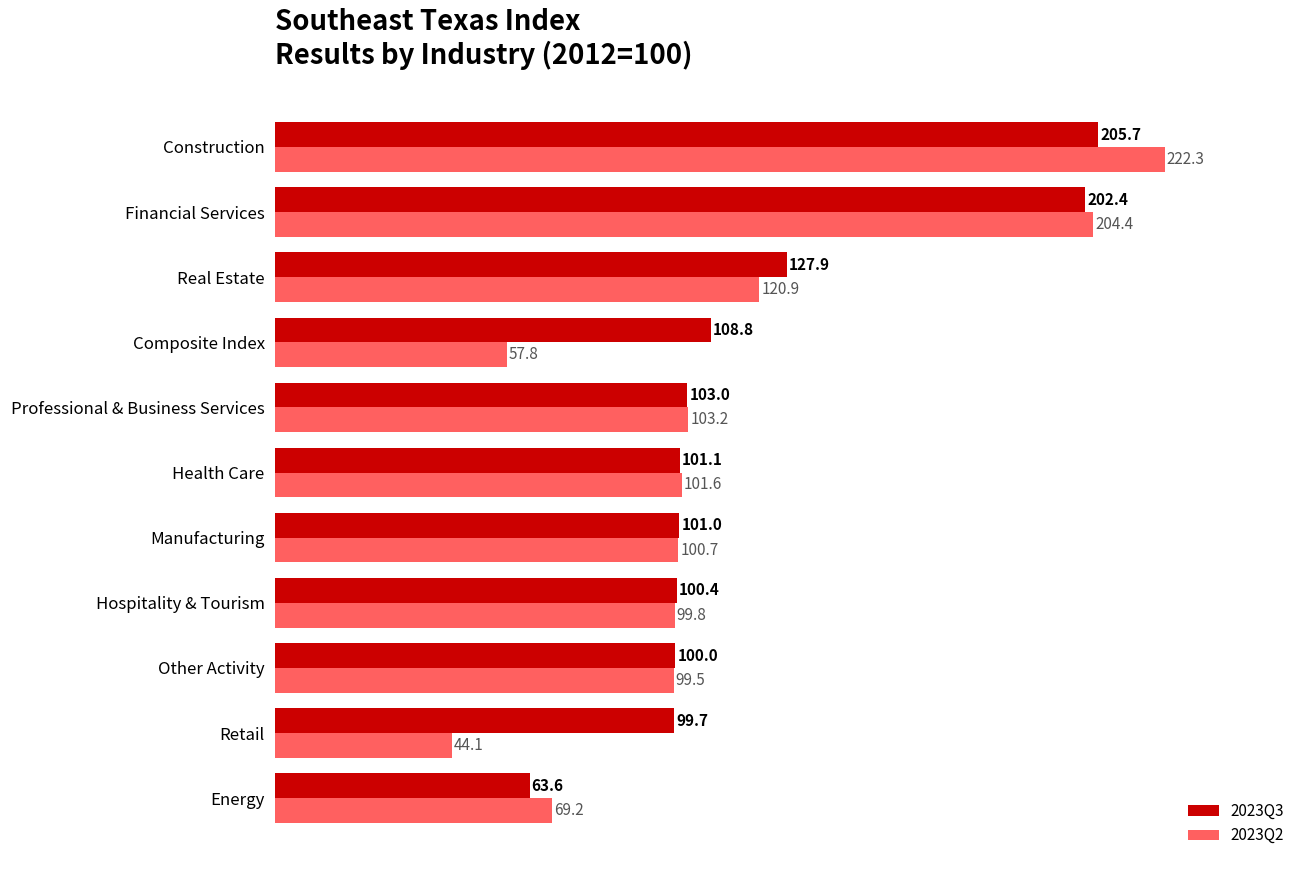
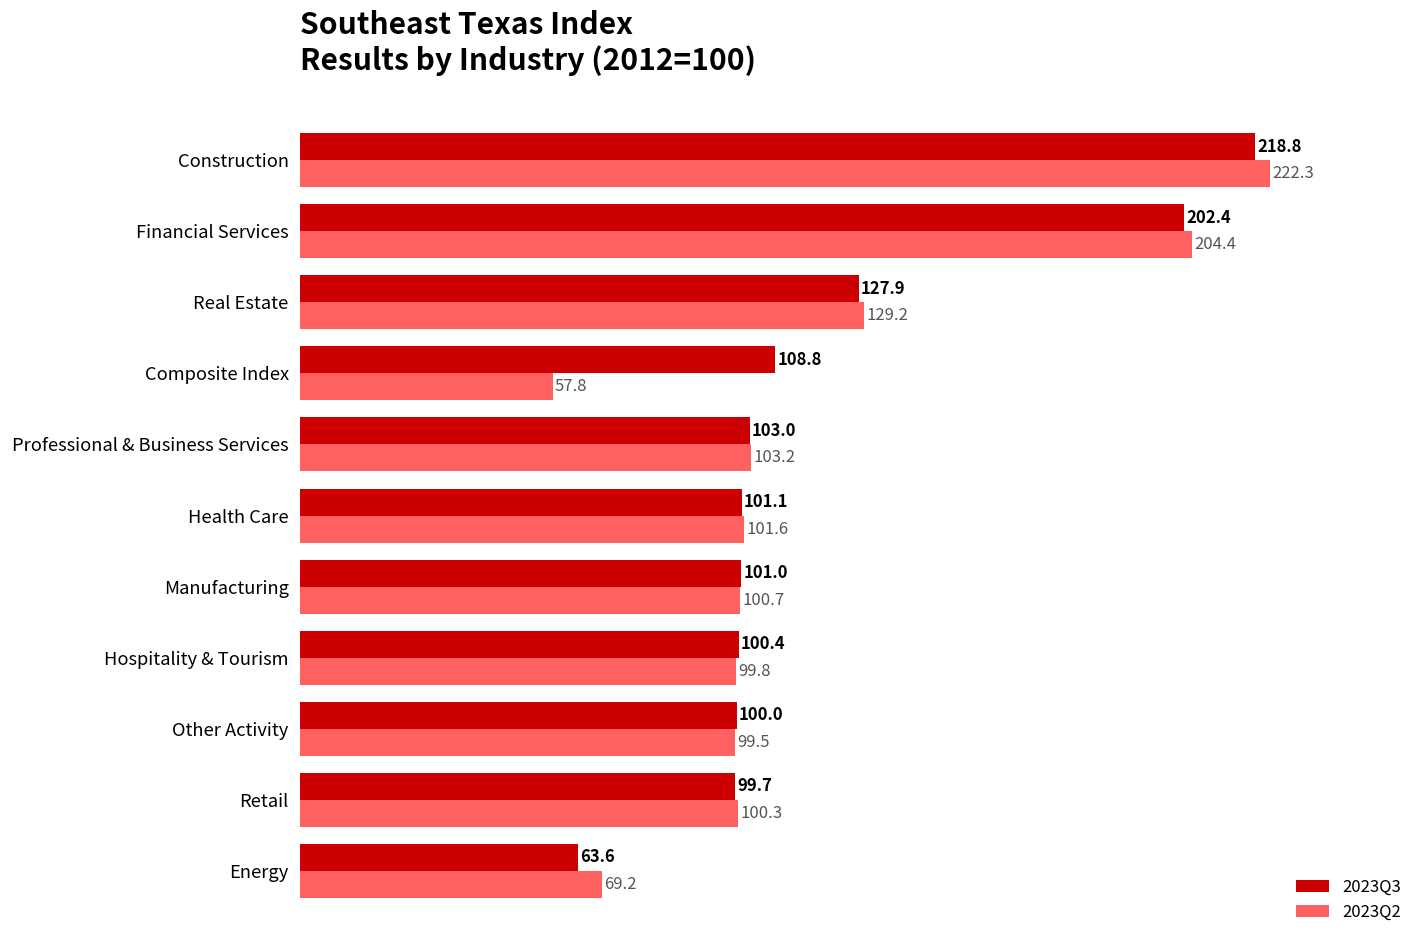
  {
    "2023Q3": {
-     "Construction": 205.7,
+     "Construction": 218.8,
      "Financial Services": 202.4,
      "Real Estate": 127.9,
      "Composite Index": 108.8,
      "Professional & Business Services": 103.0,
      "Health Care": 101.1,
      "Manufacturing": 101.0,
      "Hospitality & Tourism": 100.4,
      "Other Activity": 100.0,
      "Retail": 99.7,
      "Energy": 63.6
    },
    "2023Q2": {
      "Construction": 222.3,
      "Financial Services": 204.4,
-     "Real Estate": 120.9,
+     "Real Estate": 129.2,
      "Composite Index": 57.8,
      "Professional & Business Services": 103.2,
      "Health Care": 101.6,
      "Manufacturing": 100.7,
      "Hospitality & Tourism": 99.8,
      "Other Activity": 99.5,
-     "Retail": 44.1,
+     "Retail": 100.3,
      "Energy": 69.2
    }
  }
